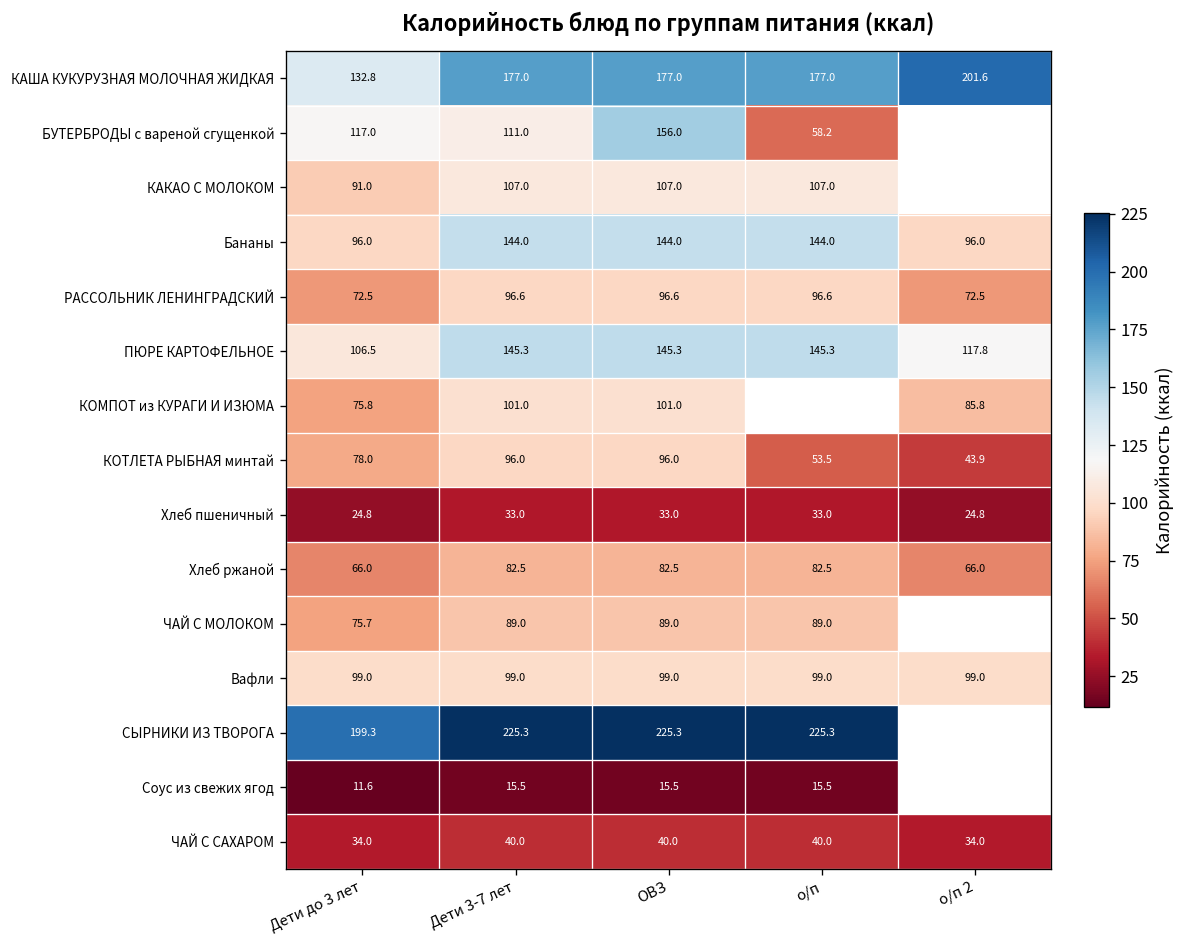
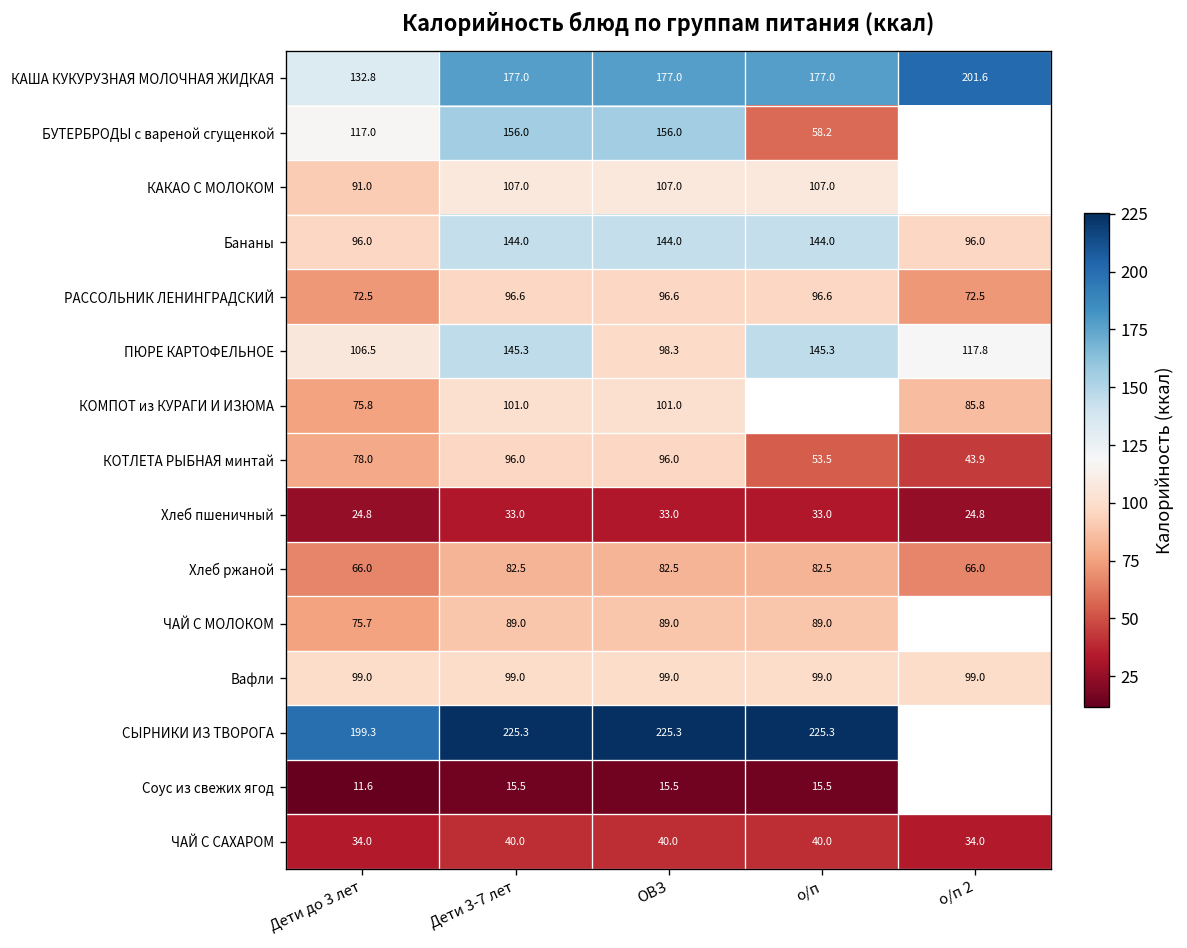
  {
    "КАША КУКУРУЗНАЯ МОЛОЧНАЯ ЖИДКАЯ": {
      "Дети до 3 лет": 132.8,
      "Дети 3-7 лет": 177.0,
      "ОВЗ": 177.0,
      "о/п": 177.0,
      "о/п 2": 201.6
    },
    "БУТЕРБРОДЫ с вареной сгущенкой": {
      "Дети до 3 лет": 117.0,
-     "Дети 3-7 лет": 111.0,
+     "Дети 3-7 лет": 156.0,
      "ОВЗ": 156.0,
      "о/п": 58.2
    },
    "КАКАО С МОЛОКОМ": {
      "Дети до 3 лет": 91.0,
      "Дети 3-7 лет": 107.0,
      "ОВЗ": 107.0,
      "о/п": 107.0
    },
    "Бананы": {
      "Дети до 3 лет": 96.0,
      "Дети 3-7 лет": 144.0,
      "ОВЗ": 144.0,
      "о/п": 144.0,
      "о/п 2": 96.0
    },
    "РАССОЛЬНИК ЛЕНИНГРАДСКИЙ": {
      "Дети до 3 лет": 72.5,
      "Дети 3-7 лет": 96.6,
      "ОВЗ": 96.6,
      "о/п": 96.6,
      "о/п 2": 72.5
    },
    "ПЮРЕ КАРТОФЕЛЬНОЕ": {
      "Дети до 3 лет": 106.5,
      "Дети 3-7 лет": 145.3,
-     "ОВЗ": 145.3,
+     "ОВЗ": 98.3,
      "о/п": 145.3,
      "о/п 2": 117.8
    },
    "КОМПОТ из КУРАГИ И ИЗЮМА": {
      "Дети до 3 лет": 75.8,
      "Дети 3-7 лет": 101.0,
      "ОВЗ": 101.0,
      "о/п 2": 85.8
    },
    "КОТЛЕТА РЫБНАЯ минтай": {
      "Дети до 3 лет": 78.0,
      "Дети 3-7 лет": 96.0,
      "ОВЗ": 96.0,
      "о/п": 53.5,
      "о/п 2": 43.9
    },
    "Хлеб пшеничный": {
      "Дети до 3 лет": 24.8,
      "Дети 3-7 лет": 33.0,
      "ОВЗ": 33.0,
      "о/п": 33.0,
      "о/п 2": 24.8
    },
    "Хлеб ржаной": {
      "Дети до 3 лет": 66.0,
      "Дети 3-7 лет": 82.5,
      "ОВЗ": 82.5,
      "о/п": 82.5,
      "о/п 2": 66.0
    },
    "ЧАЙ С МОЛОКОМ": {
      "Дети до 3 лет": 75.7,
      "Дети 3-7 лет": 89.0,
      "ОВЗ": 89.0,
      "о/п": 89.0
    },
    "Вафли": {
      "Дети до 3 лет": 99.0,
      "Дети 3-7 лет": 99.0,
      "ОВЗ": 99.0,
      "о/п": 99.0,
      "о/п 2": 99.0
    },
    "СЫРНИКИ ИЗ ТВОРОГА": {
      "Дети до 3 лет": 199.3,
      "Дети 3-7 лет": 225.3,
      "ОВЗ": 225.3,
      "о/п": 225.3
    },
    "Соус из свежих ягод": {
      "Дети до 3 лет": 11.6,
      "Дети 3-7 лет": 15.5,
      "ОВЗ": 15.5,
      "о/п": 15.5
    },
    "ЧАЙ С САХАРОМ": {
      "Дети до 3 лет": 34.0,
      "Дети 3-7 лет": 40.0,
      "ОВЗ": 40.0,
      "о/п": 40.0,
      "о/п 2": 34.0
    }
  }
